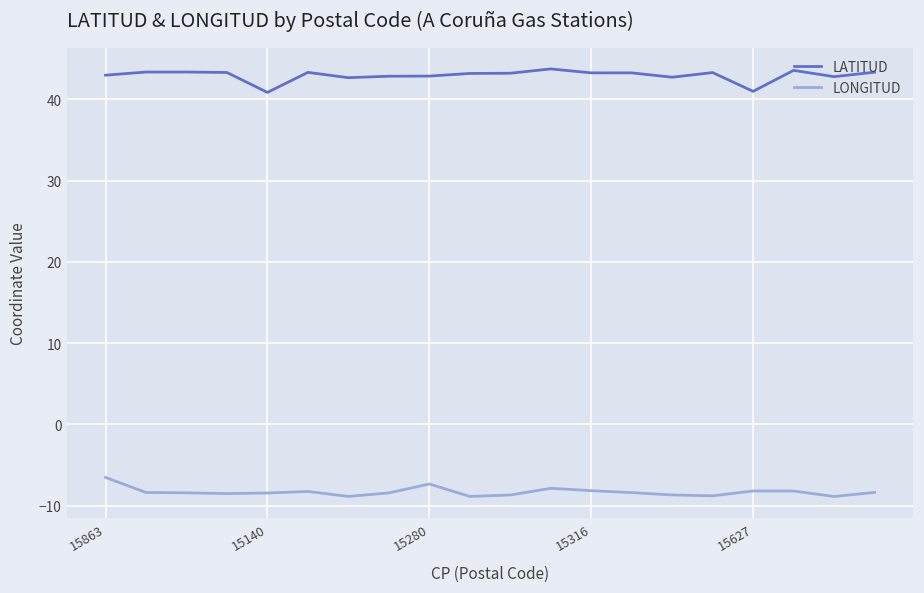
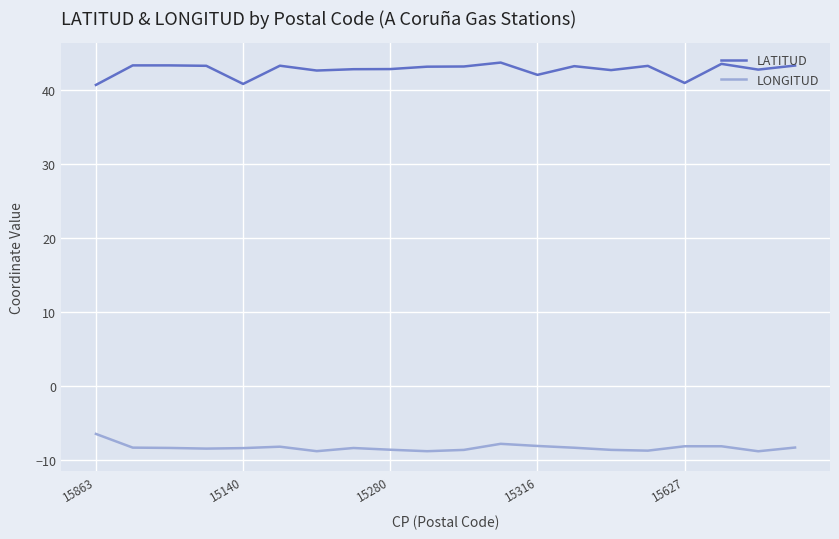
  {
    "LATITUD": {
-     "15863": 43,
+     "15863": 41,
      "15140": 41,
      "15280": 43,
-     "15316": 43,
+     "15316": 42,
      "15627": 41
    },
    "LONGITUD": {
      "15863": -7,
      "15140": -8,
-     "15280": -7,
+     "15280": -9,
      "15316": -8,
      "15627": -8
    }
  }
